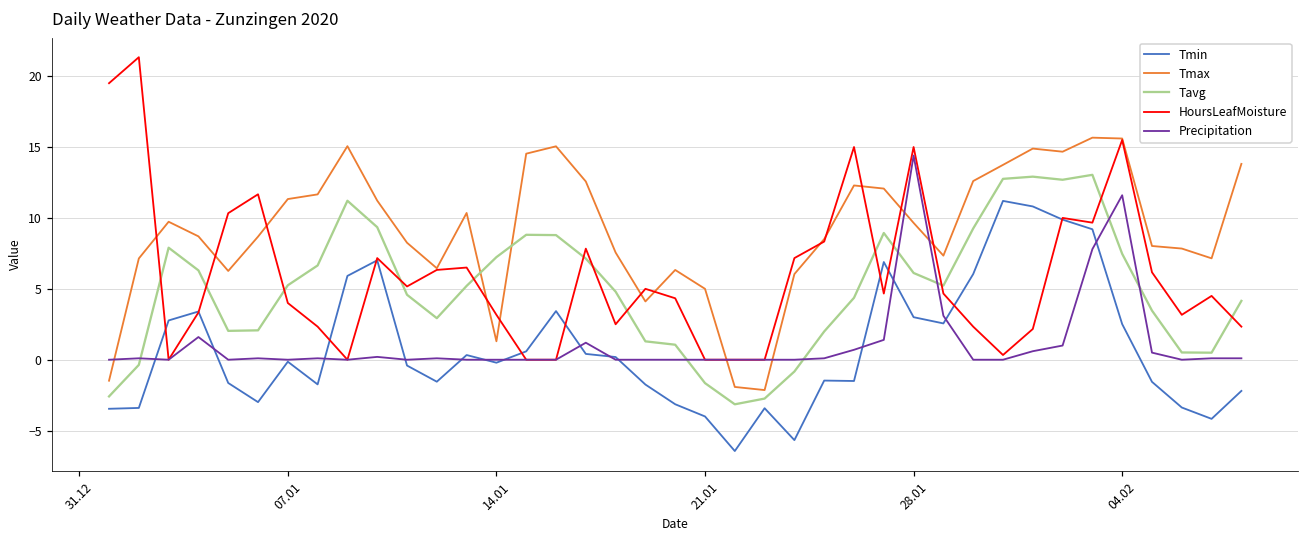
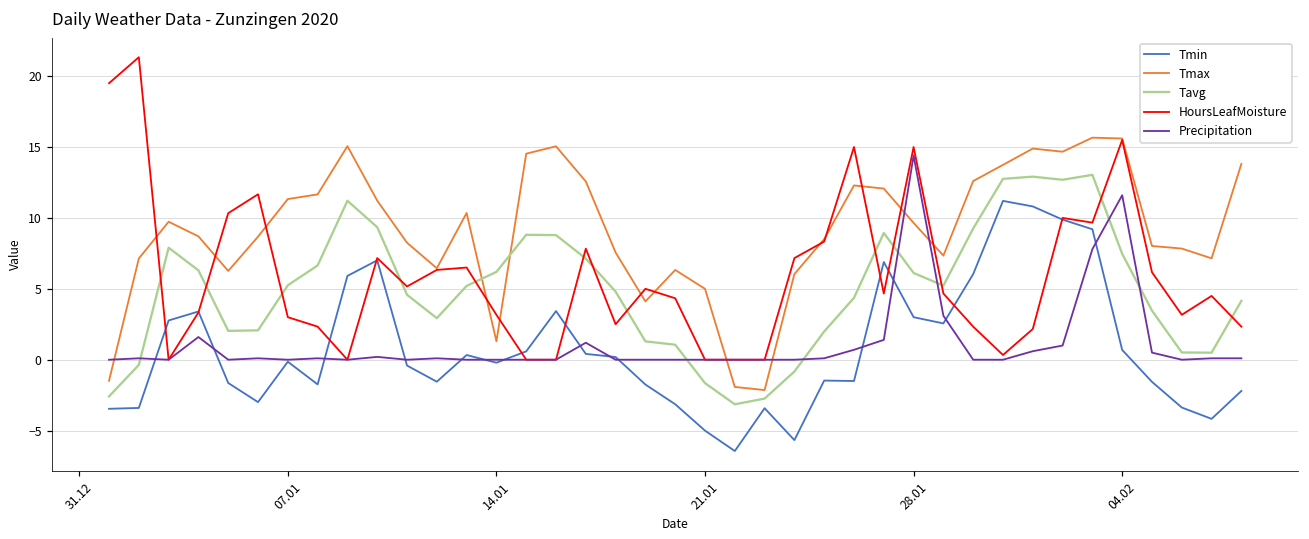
  {
    "Tmin": {
      "14.01": -0.2,
-     "21.01": -4,
+     "21.01": -5,
      "28.01": 3.0,
-     "04.02": 2.5
+     "04.02": 0.7
    },
    "Tmax": {
      "07.01": 11.3,
      "14.01": 1.3,
      "21.01": 5.0,
      "28.01": 9.7
    },
    "Tavg": {
      "07.01": 5.3,
-     "14.01": 7.2,
+     "14.01": 6.2,
      "21.01": -1.6,
      "28.01": 6.1,
      "04.02": 7.5
    },
    "HoursLeafMoisture": {
-     "07.01": 4,
+     "07.01": 3,
      "14.01": 3,
      "28.01": 15
    },
    "Precipitation": {
      "14.01": 0.0,
      "28.01": 14.4,
      "04.02": 11.6
    }
  }
